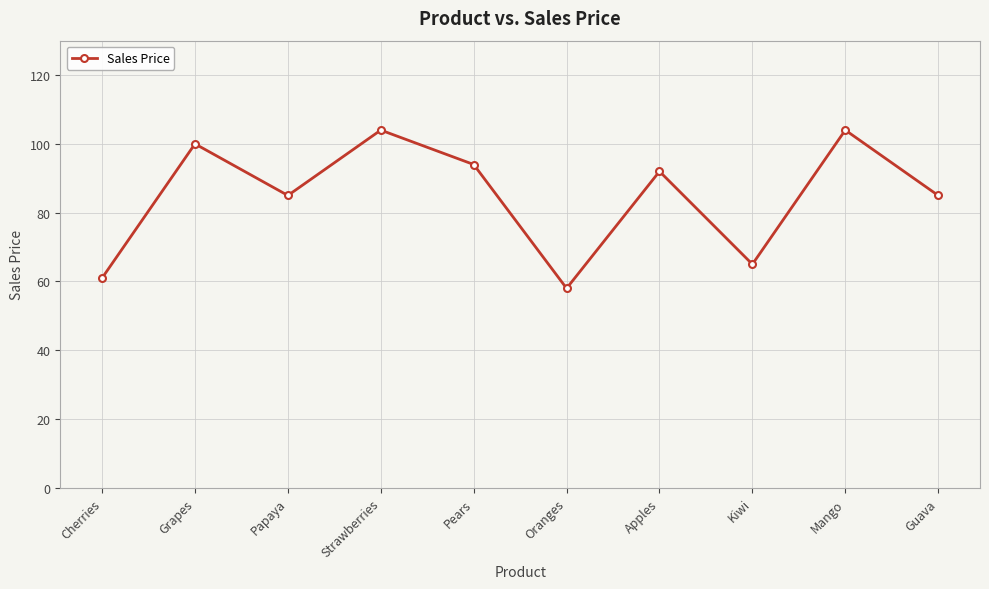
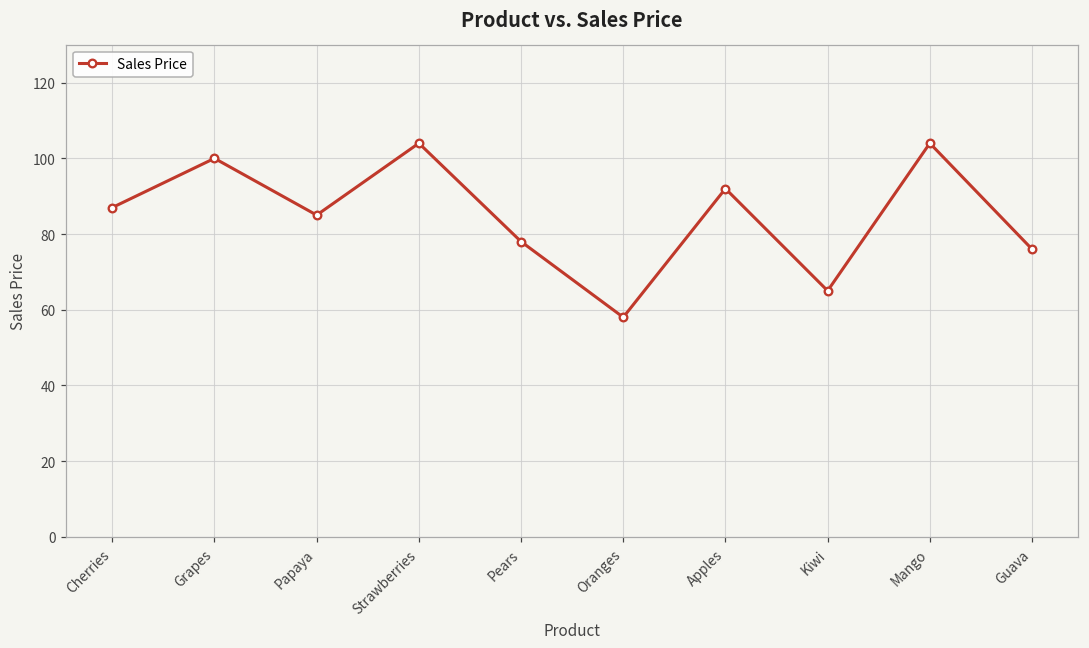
  {
-   "Cherries": 61,
+   "Cherries": 87,
    "Grapes": 100,
    "Papaya": 85,
    "Strawberries": 104,
-   "Pears": 94,
+   "Pears": 78,
    "Oranges": 58,
    "Apples": 92,
    "Kiwi": 65,
    "Mango": 104,
-   "Guava": 85
+   "Guava": 76
  }
